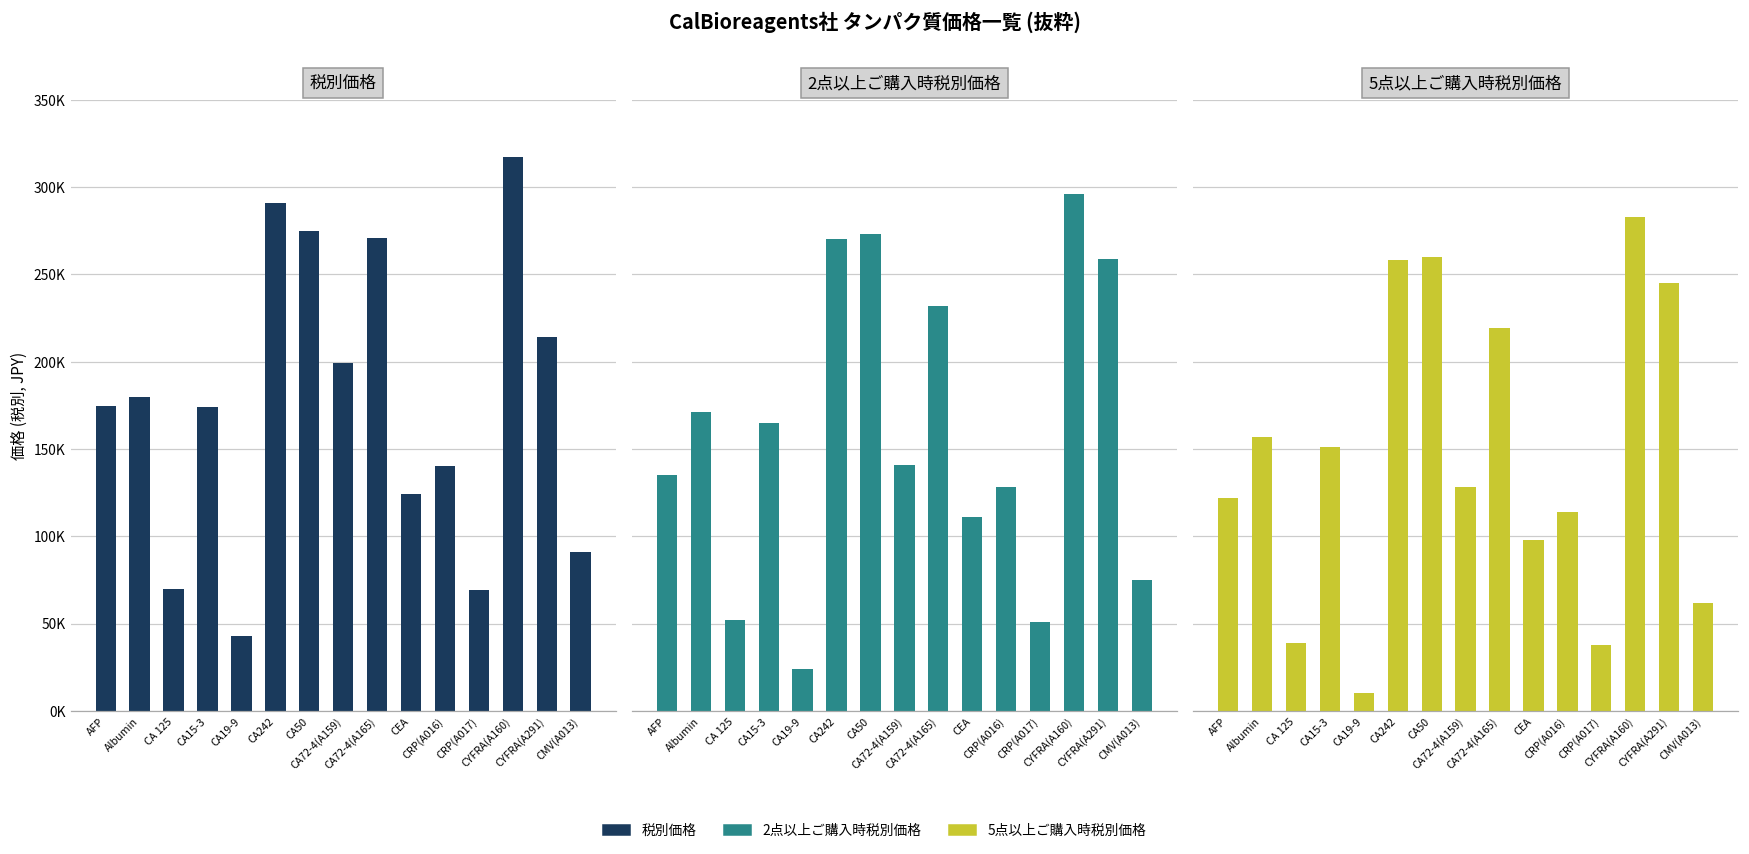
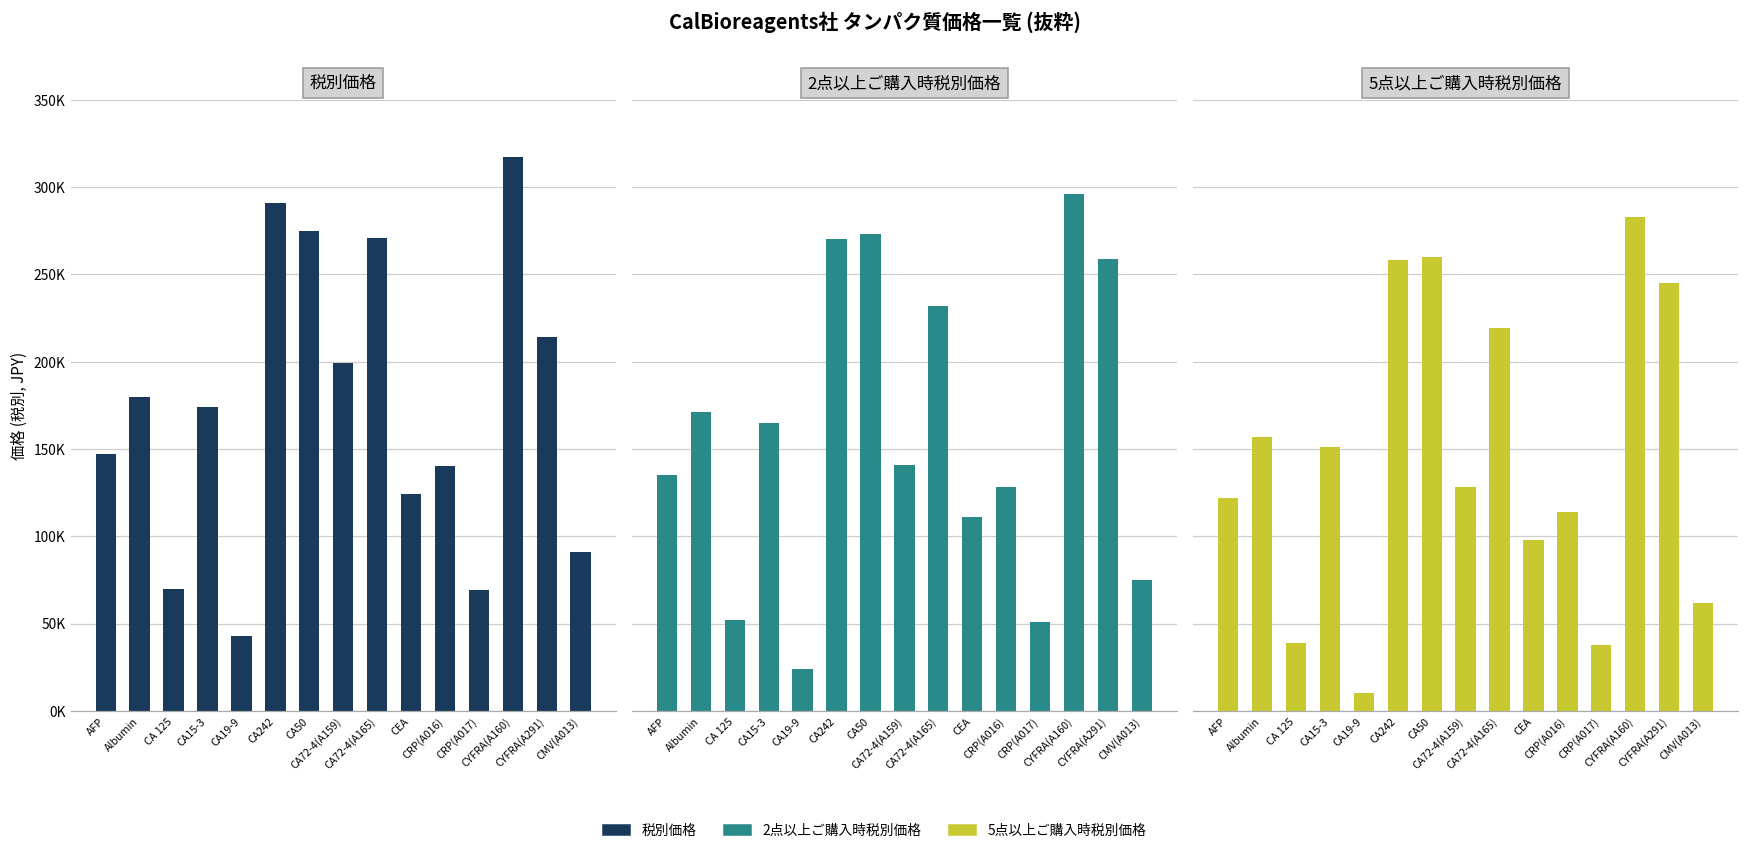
  {
    "税別価格": {
-     "AFP": 175000,
+     "AFP": 147000,
      "Albumin": 180000,
      "CA 125": 70000,
      "CA15-3": 174000,
      "CA19-9": 43000,
      "CA242": 291000,
      "CA50": 275000,
      "CA72-4(A159)": 199000,
      "CA72-4(A165)": 271000,
      "CEA": 124000,
      "CRP(A016)": 140000,
      "CRP(A017)": 69000,
      "CYFRA(A160)": 317000,
      "CYFRA(A291)": 214000,
      "CMV(A013)": 91000
    }
  }
